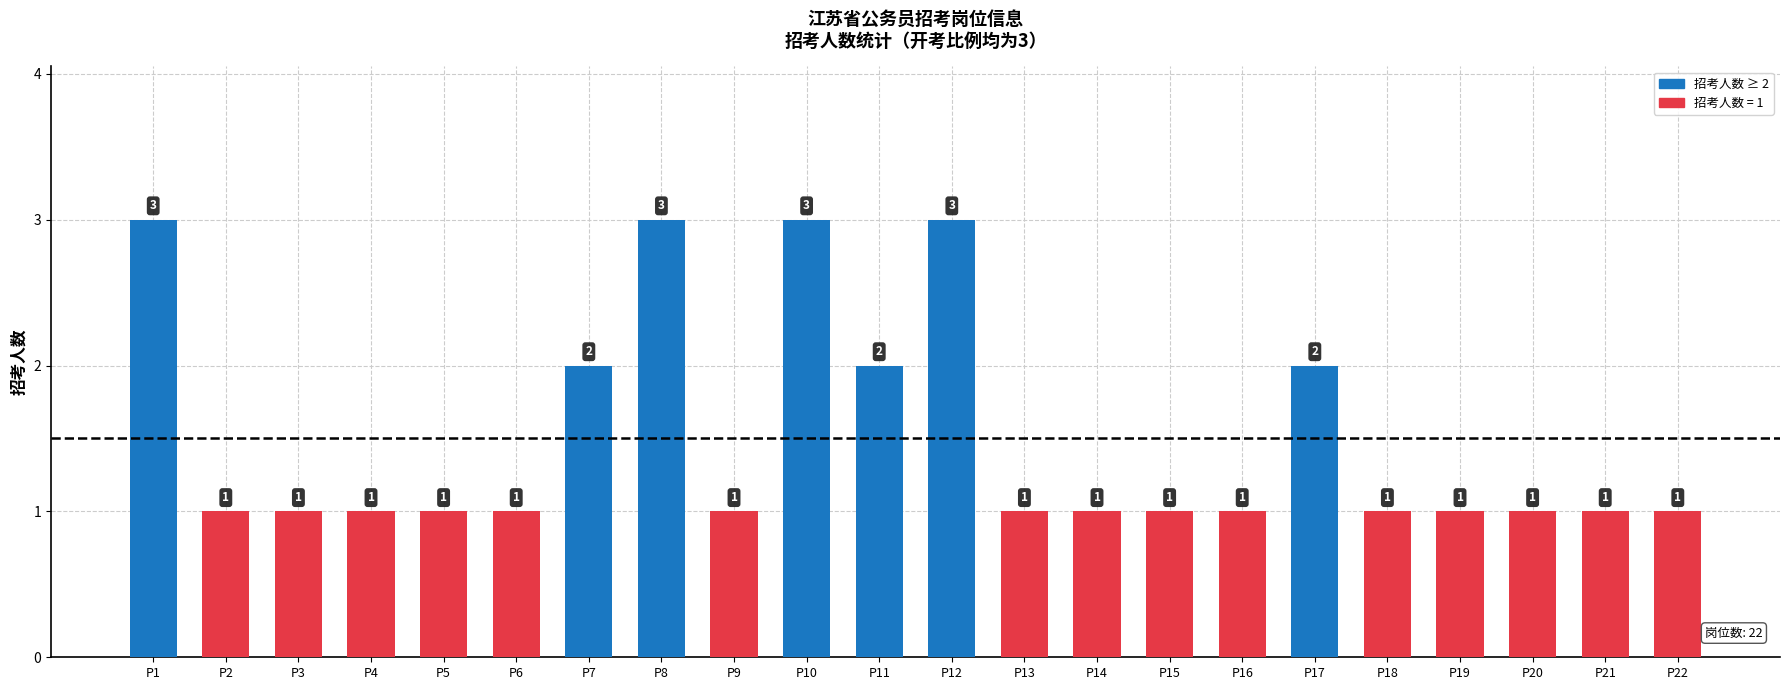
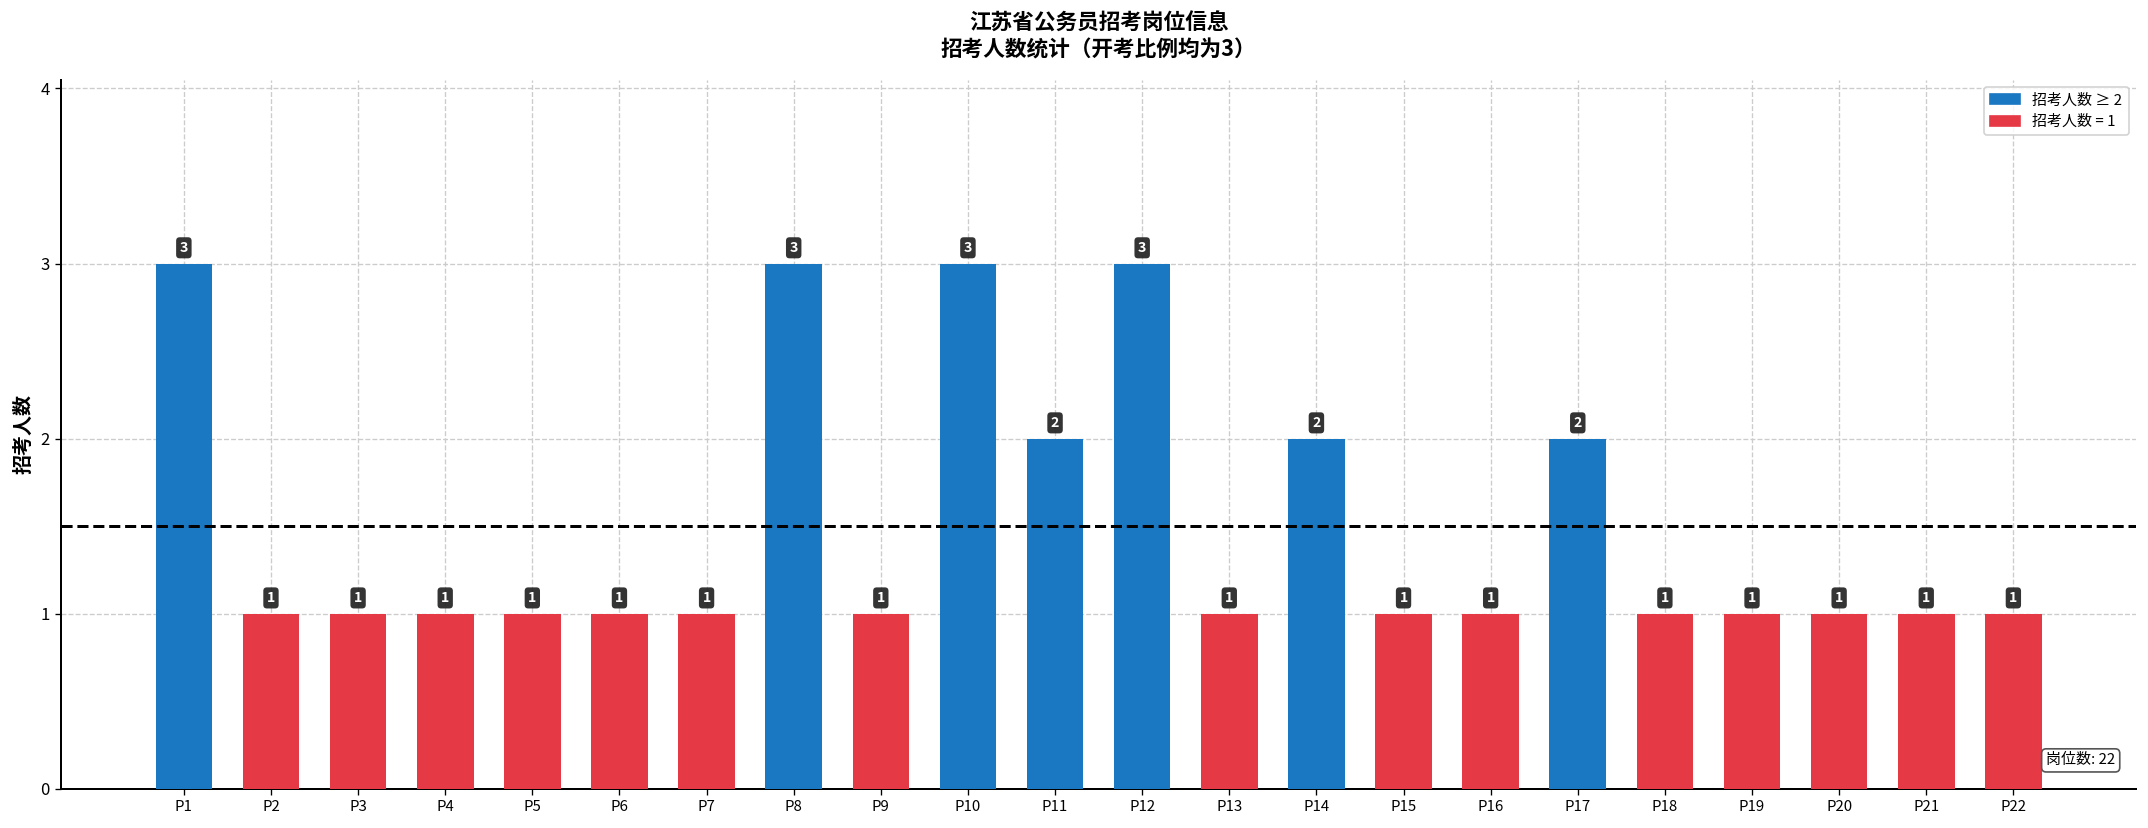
  {
-   "P7": 2,
-   "P14": 1
+   "P7": 1,
+   "P14": 2
  }
